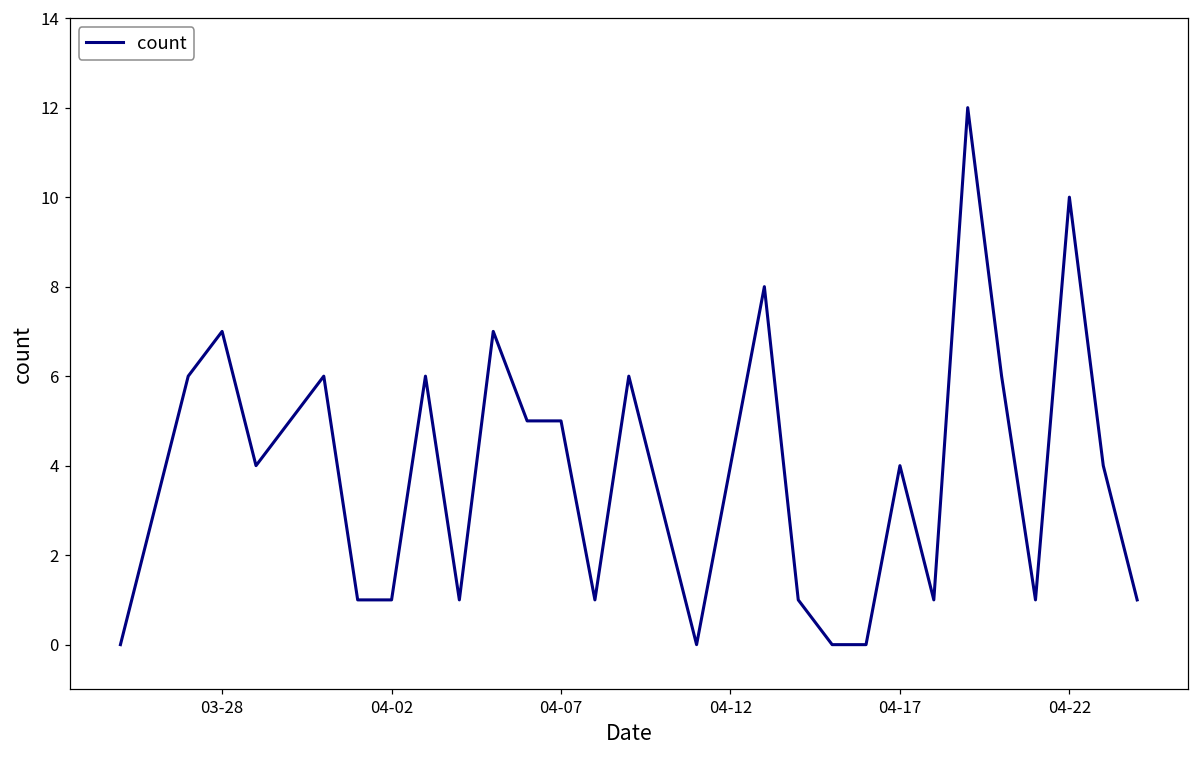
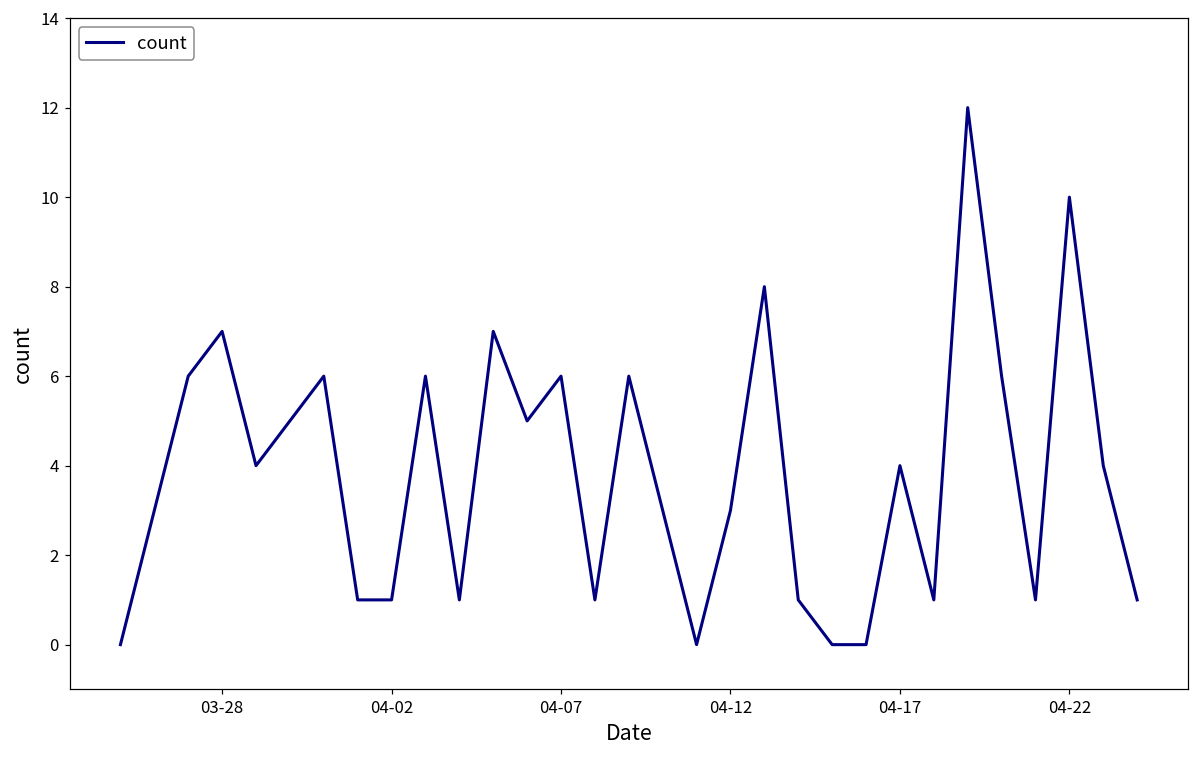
  {
    "03-28": 7,
    "04-02": 1,
-   "04-07": 5,
-   "04-12": 4,
+   "04-07": 6,
+   "04-12": 3,
    "04-17": 4,
    "04-22": 10
  }
